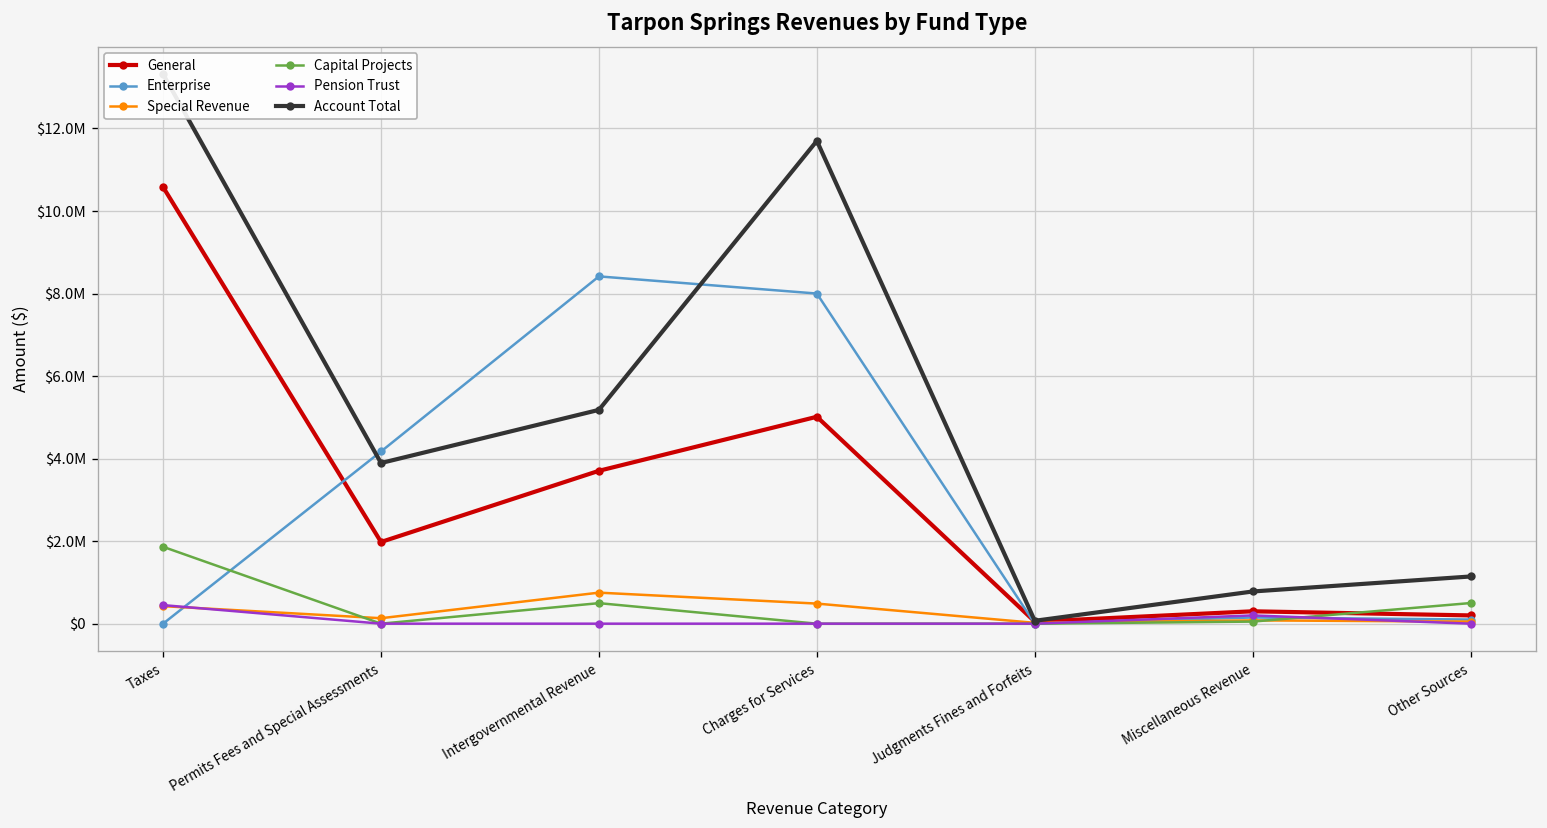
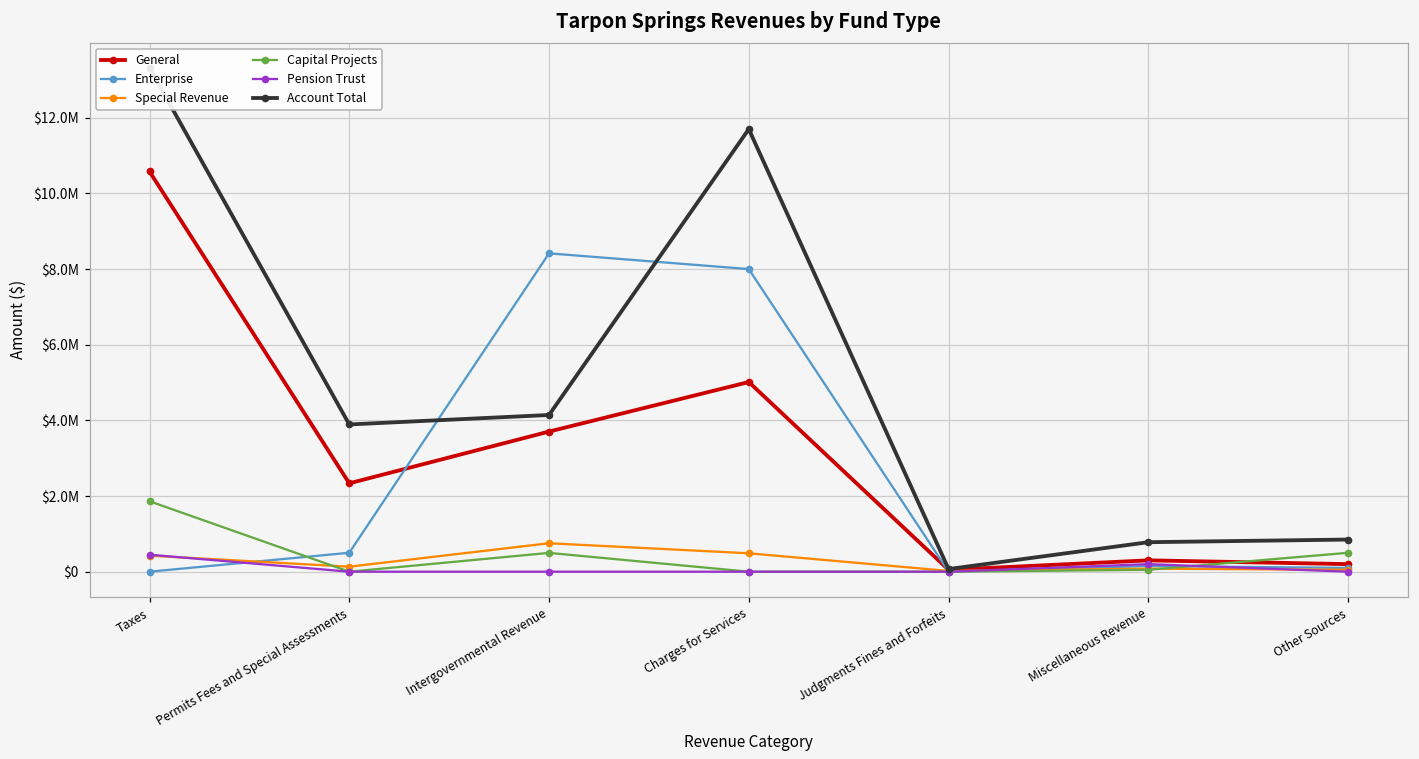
  {
    "General": {
      "Taxes": "$10600000",
-     "Permits Fees and Special Assessments": "$2000000",
+     "Permits Fees and Special Assessments": "$2300000",
      "Intergovernmental Revenue": "$3700000",
      "Charges for Services": "$5000000",
      "Miscellaneous Revenue": "$300000",
      "Other Sources": "$200000"
    },
    "Enterprise": {
      "Taxes": "$0",
-     "Permits Fees and Special Assessments": "$4200000",
+     "Permits Fees and Special Assessments": "$500000",
      "Intergovernmental Revenue": "$8400000",
      "Charges for Services": "$8000000"
    },
    "Special Revenue": {
      "Permits Fees and Special Assessments": "$100000",
      "Intergovernmental Revenue": "$800000",
      "Charges for Services": "$500000"
    },
    "Capital Projects": {
      "Taxes": "$1900000",
      "Intergovernmental Revenue": "$500000",
      "Other Sources": "$500000"
    },
    "Pension Trust": {
      "Intergovernmental Revenue": "$0"
    },
    "Account Total": {
      "Permits Fees and Special Assessments": "$3900000",
-     "Intergovernmental Revenue": "$5200000",
+     "Intergovernmental Revenue": "$4100000",
      "Charges for Services": "$11700000",
      "Miscellaneous Revenue": "$800000",
-     "Other Sources": "$1100000"
+     "Other Sources": "$900000"
    }
  }
